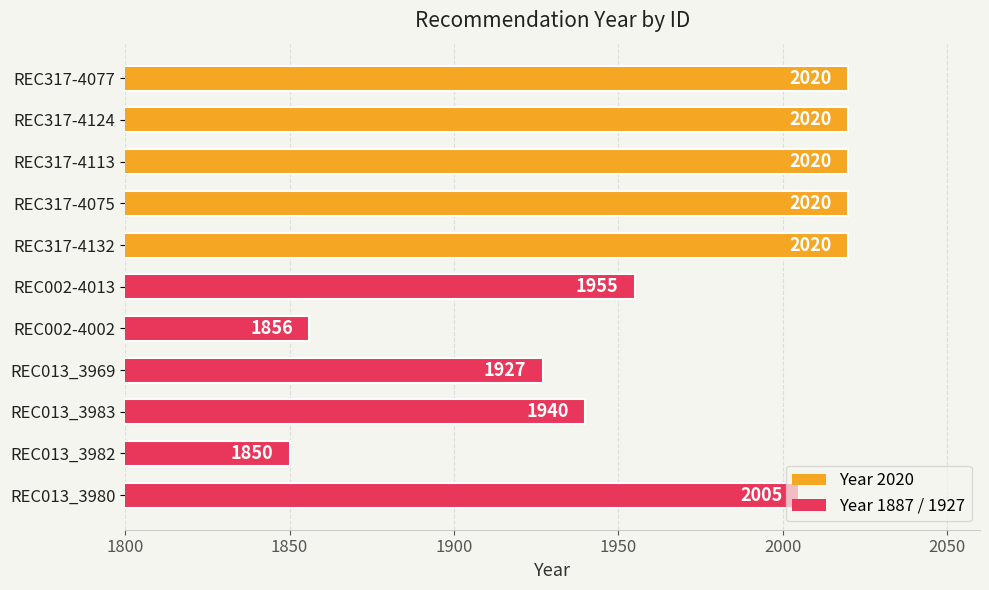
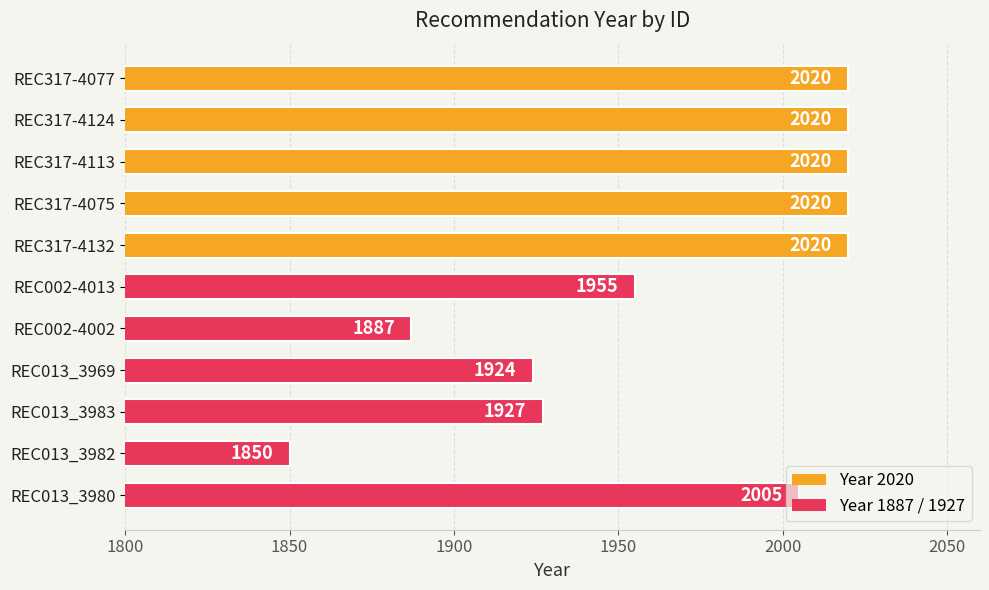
  {
    "REC317-4077": 2020,
    "REC317-4124": 2020,
    "REC317-4113": 2020,
    "REC317-4075": 2020,
    "REC317-4132": 2020,
    "REC002-4013": 1955,
-   "REC002-4002": 1856,
-   "REC013_3969": 1927,
-   "REC013_3983": 1940,
+   "REC002-4002": 1887,
+   "REC013_3969": 1924,
+   "REC013_3983": 1927,
    "REC013_3982": 1850
  }
